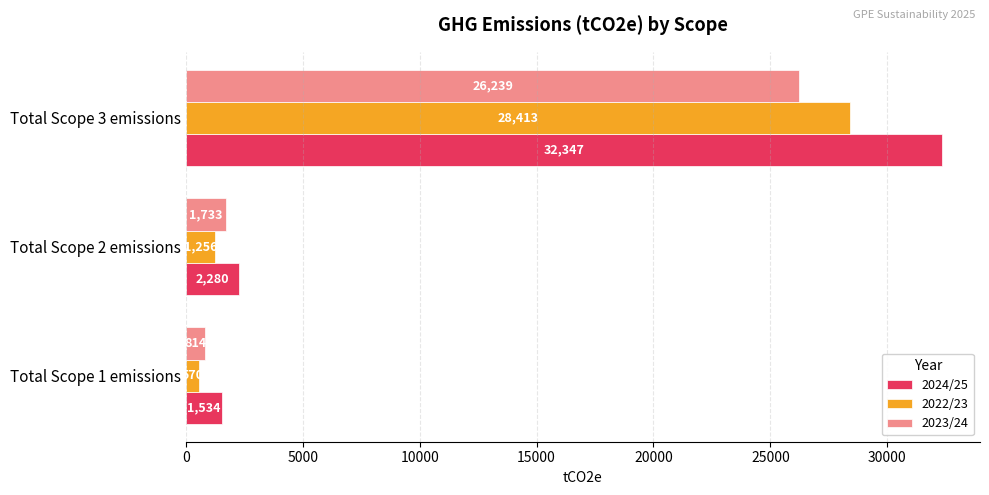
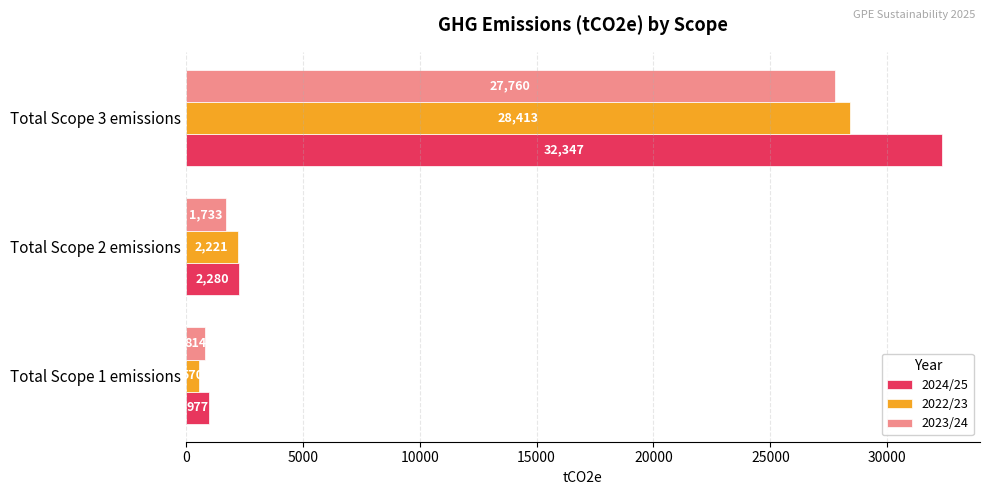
  {
    "2024/25": {
      "Total Scope 3 emissions": "32,347",
      "Total Scope 2 emissions": "2,280",
-     "Total Scope 1 emissions": "1,534"
+     "Total Scope 1 emissions": "977"
    },
    "2022/23": {
      "Total Scope 3 emissions": "28,413",
-     "Total Scope 2 emissions": "1,256"
+     "Total Scope 2 emissions": "2,221"
    },
    "2023/24": {
-     "Total Scope 3 emissions": "26,239",
+     "Total Scope 3 emissions": "27,760",
      "Total Scope 2 emissions": "1,733",
      "Total Scope 1 emissions": "814"
    }
  }
